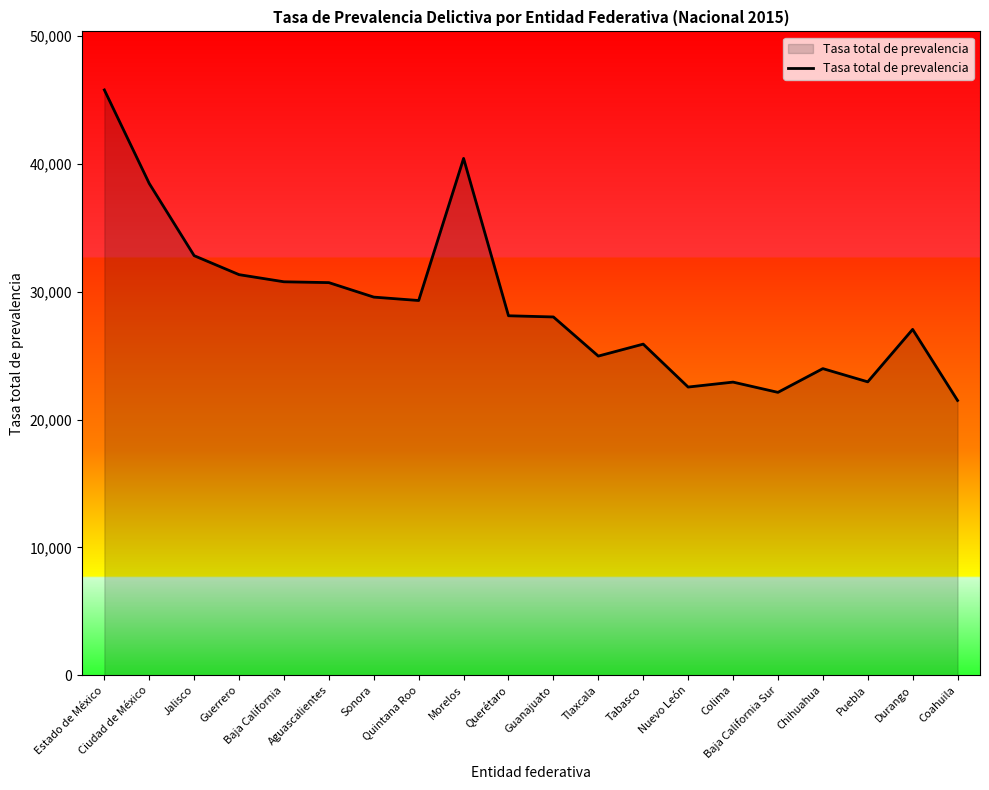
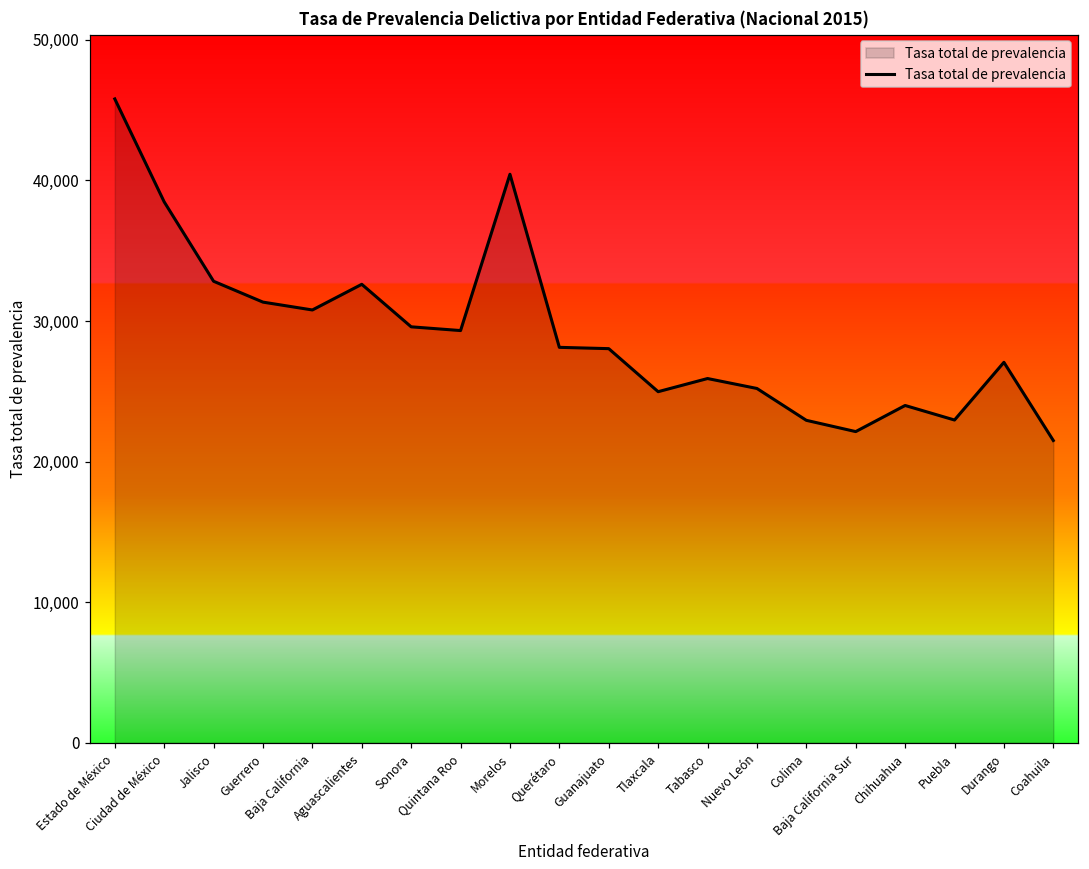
  {
    "Estado de México": "45,800",
    "Ciudad de México": "38,500",
    "Jalisco": "32,800",
    "Guerrero": "31,300",
    "Baja California": "30,800",
-   "Aguascalientes": "30,700",
+   "Aguascalientes": "32,600",
    "Sonora": "29,600",
    "Quintana Roo": "29,300",
    "Morelos": "40,400",
    "Querétaro": "28,100",
    "Guanajuato": "28,000",
    "Tlaxcala": "25,000",
    "Tabasco": "25,900",
-   "Nuevo León": "22,600",
+   "Nuevo León": "25,200",
    "Colima": "22,900",
    "Baja California Sur": "22,100",
    "Chihuahua": "24,000",
    "Puebla": "23,000",
    "Durango": "27,100",
    "Coahuila": "21,500"
  }
